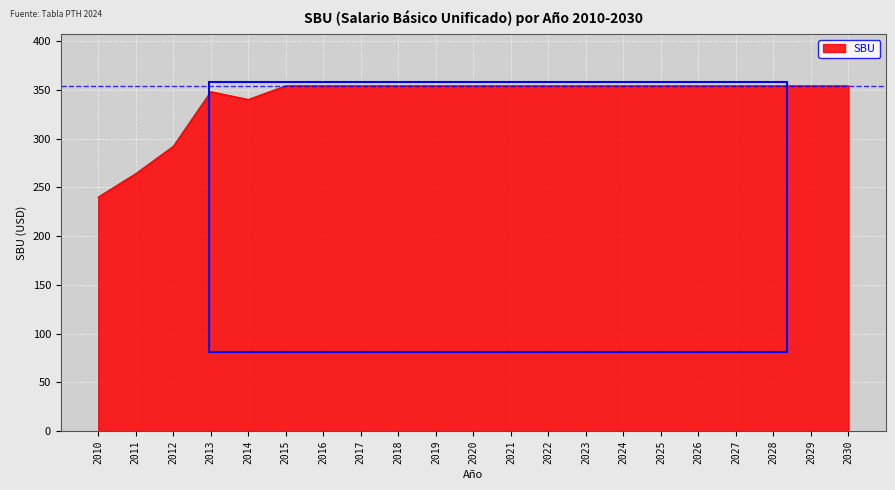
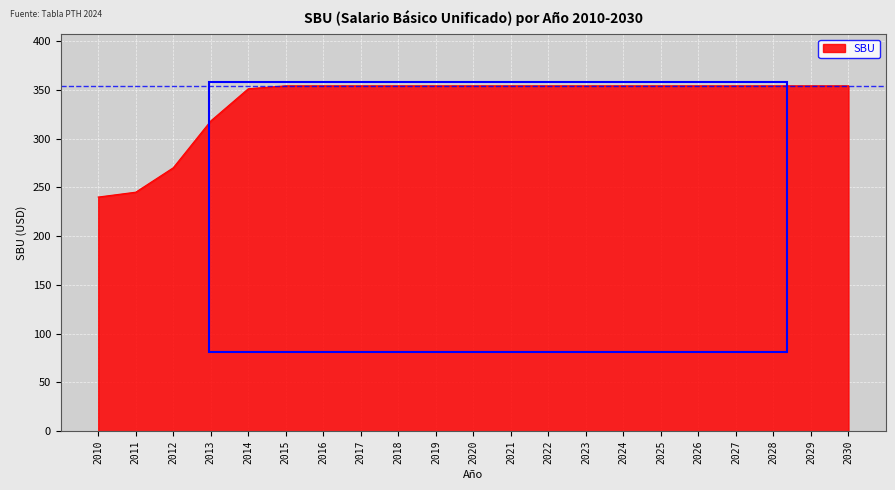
  {
    "2010": 240,
-   "2011": 260,
-   "2012": 290,
-   "2013": 350,
-   "2014": 340,
+   "2011": 250,
+   "2012": 270,
+   "2013": 320,
+   "2014": 350,
    "2015": 350,
    "2016": 350,
    "2017": 350,
    "2018": 350,
    "2019": 350,
    "2020": 350,
    "2021": 350,
    "2022": 350,
    "2023": 350,
    "2024": 350,
    "2025": 350,
    "2026": 350,
    "2027": 350,
    "2028": 350,
    "2029": 350,
    "2030": 350
  }
